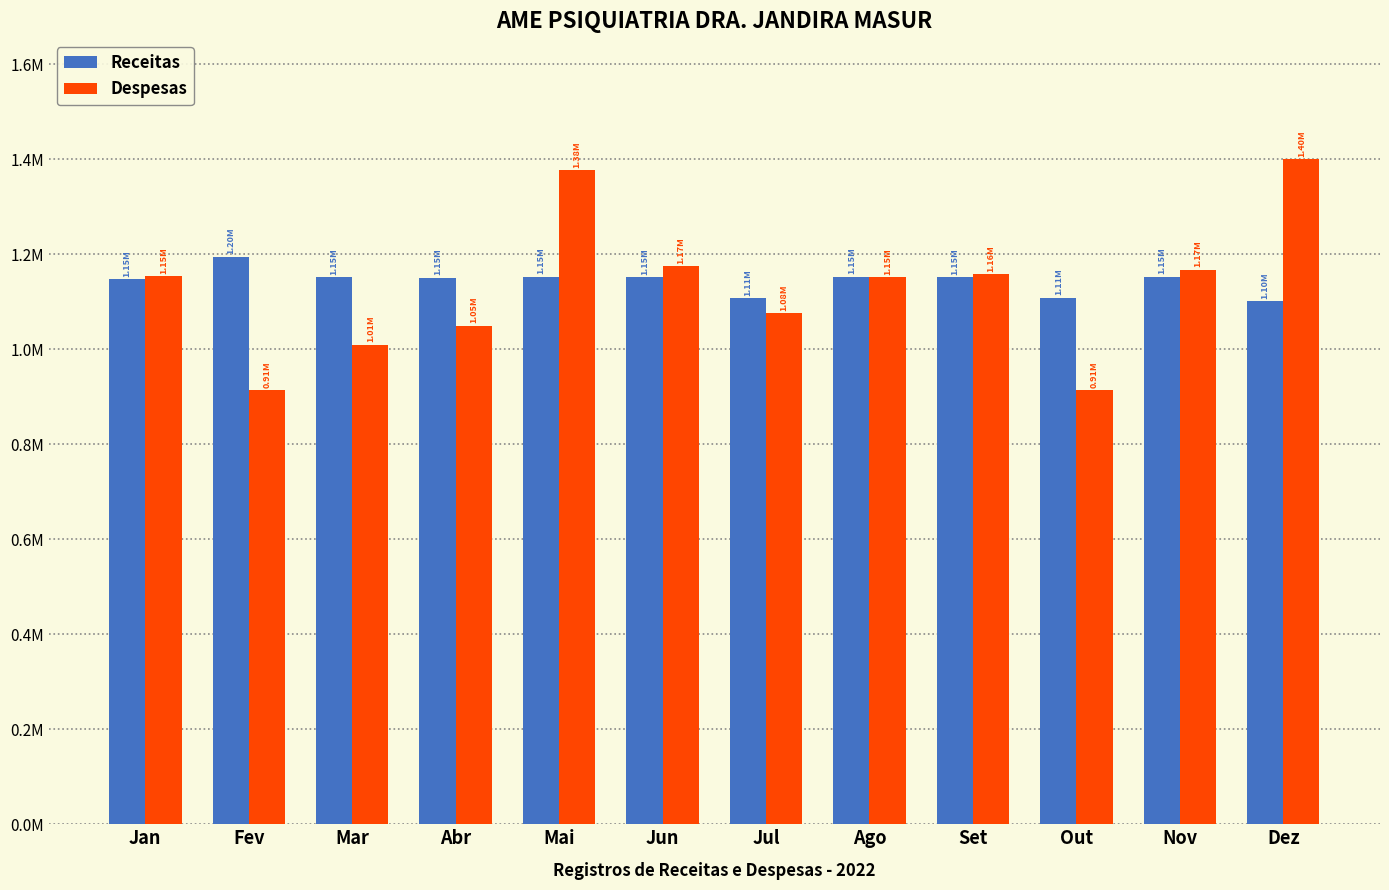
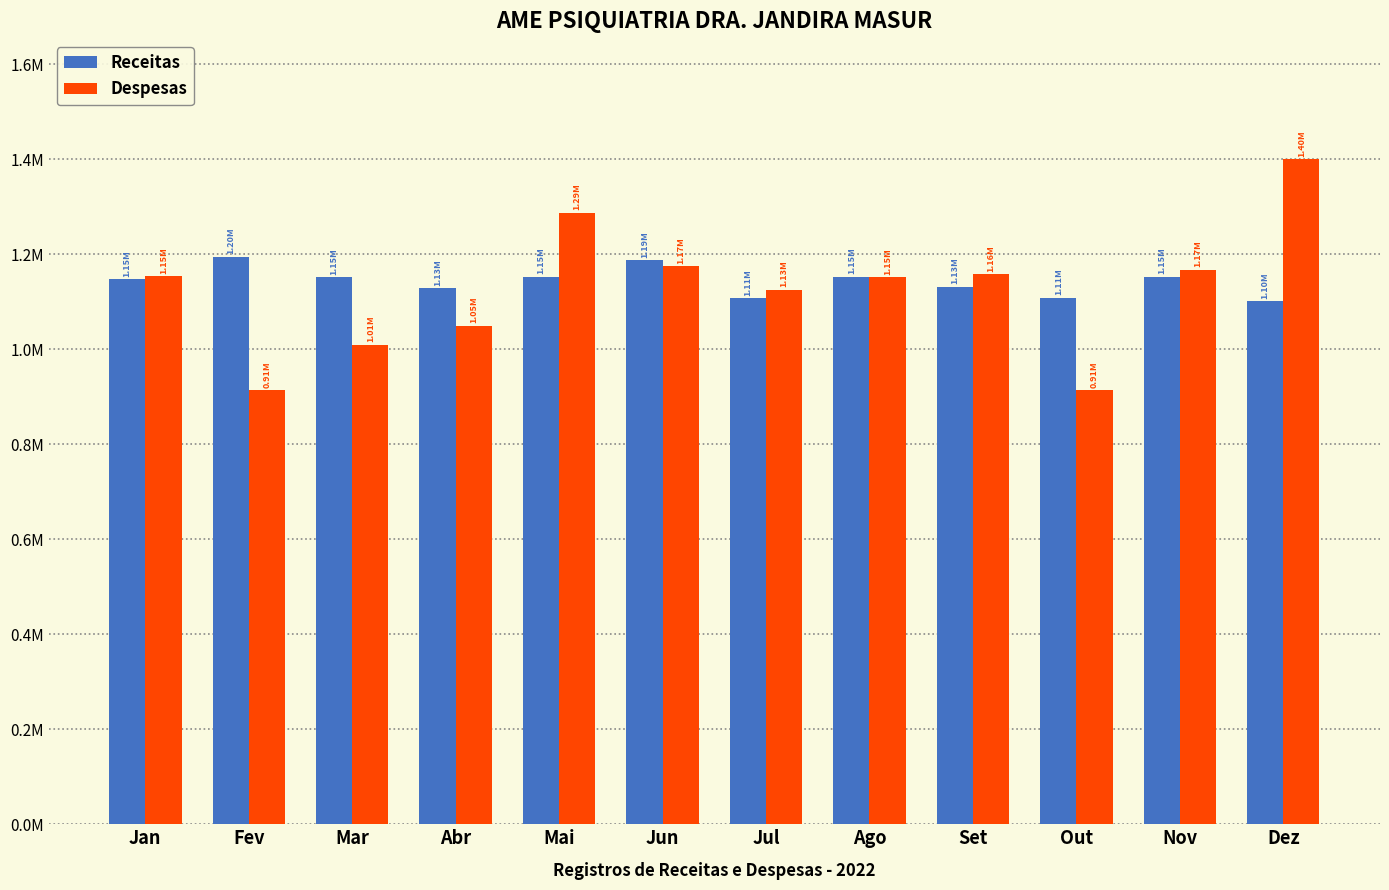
  {
    "Receitas": {
      "Jan": "1.15M",
      "Fev": "1.20M",
      "Mar": "1.15M",
-     "Abr": "1.15M",
+     "Abr": "1.13M",
      "Mai": "1.15M",
-     "Jun": "1.15M",
+     "Jun": "1.19M",
      "Jul": "1.11M",
      "Ago": "1.15M",
-     "Set": "1.15M",
+     "Set": "1.13M",
      "Out": "1.11M",
      "Nov": "1.15M",
      "Dez": "1.10M"
    },
    "Despesas": {
      "Jan": "1.15M",
      "Fev": "0.91M",
      "Mar": "1.01M",
      "Abr": "1.05M",
-     "Mai": "1.38M",
+     "Mai": "1.29M",
      "Jun": "1.17M",
-     "Jul": "1.08M",
+     "Jul": "1.13M",
      "Ago": "1.15M",
      "Set": "1.16M",
      "Out": "0.91M",
      "Nov": "1.17M",
      "Dez": "1.40M"
    }
  }
